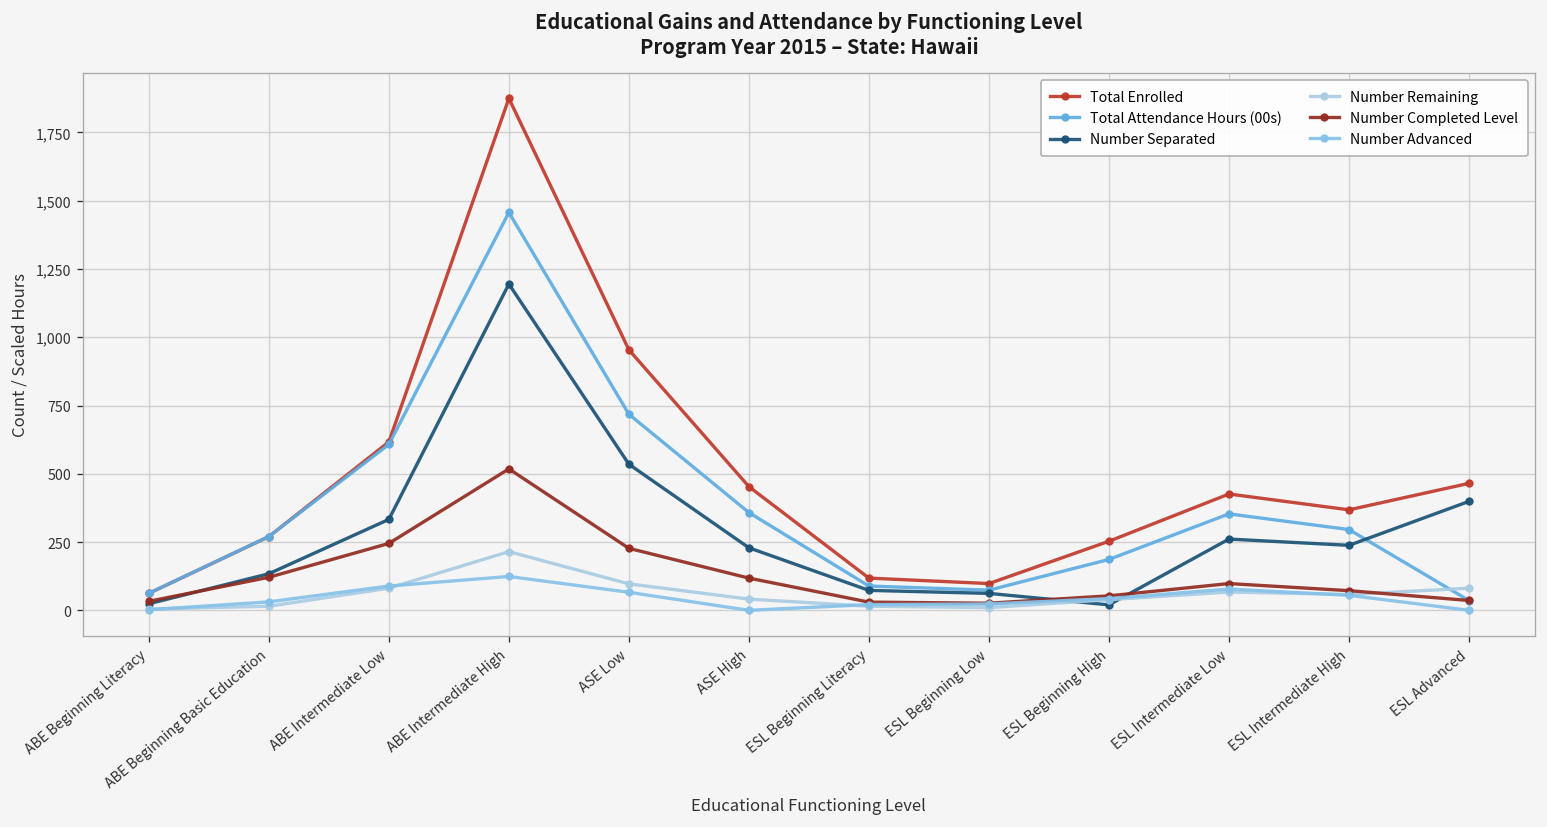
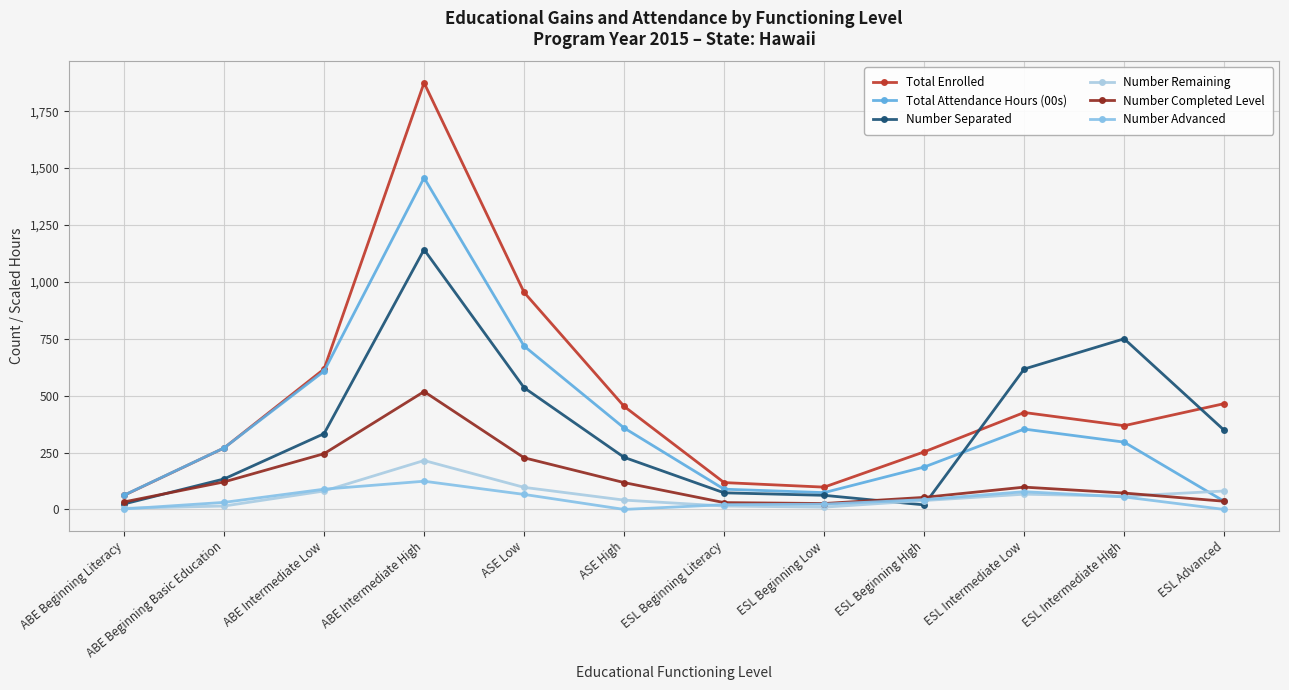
  {
    "Number Separated": {
      "ABE Beginning Basic Education": "130",
      "ABE Intermediate Low": "330",
-     "ABE Intermediate High": "1,200",
+     "ABE Intermediate High": "1,140",
      "ASE Low": "540",
      "ASE High": "230",
      "ESL Beginning Literacy": "70",
      "ESL Beginning Low": "60",
      "ESL Beginning High": "20",
-     "ESL Intermediate Low": "260",
-     "ESL Intermediate High": "240",
-     "ESL Advanced": "400"
+     "ESL Intermediate Low": "620",
+     "ESL Intermediate High": "750",
+     "ESL Advanced": "350"
    }
  }
